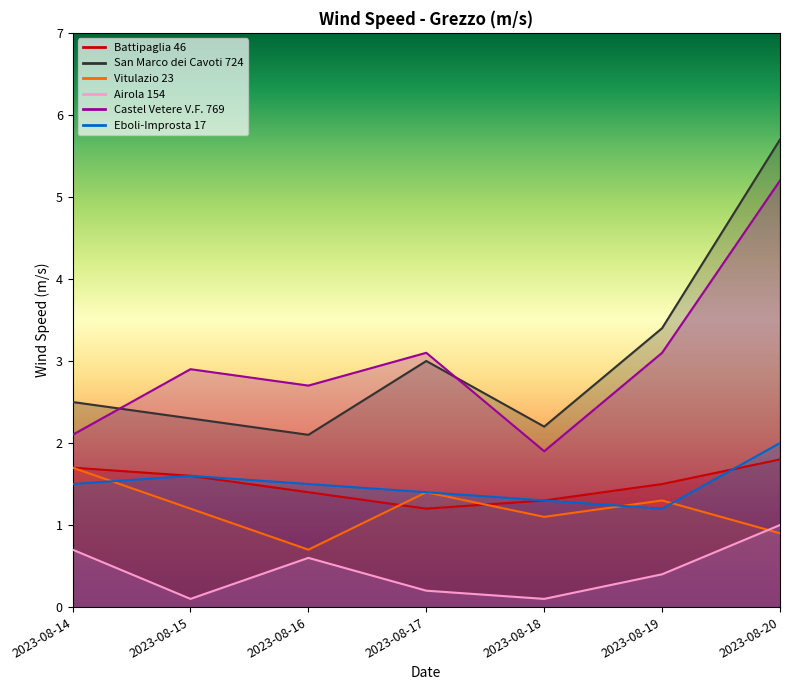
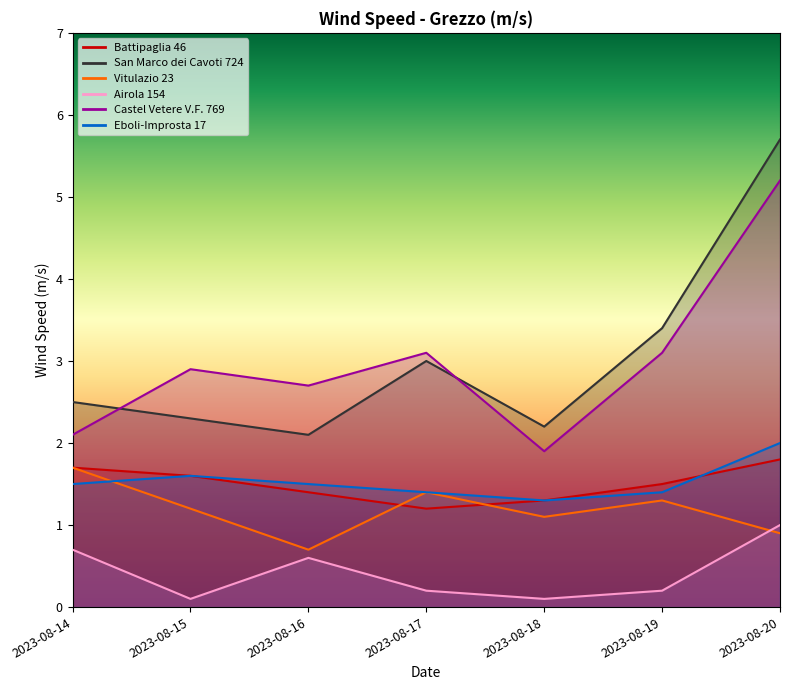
  {
    "Airola 154": {
      "2023-08-14": 0.7,
      "2023-08-15": 0.1,
      "2023-08-16": 0.6,
      "2023-08-17": 0.2,
      "2023-08-18": 0.1,
-     "2023-08-19": 0.4,
+     "2023-08-19": 0.2,
      "2023-08-20": 1.0
    },
    "Eboli-Improsta 17": {
      "2023-08-14": 1.5,
      "2023-08-16": 1.5,
-     "2023-08-19": 1.2,
+     "2023-08-19": 1.4,
      "2023-08-20": 2.0
    }
  }
